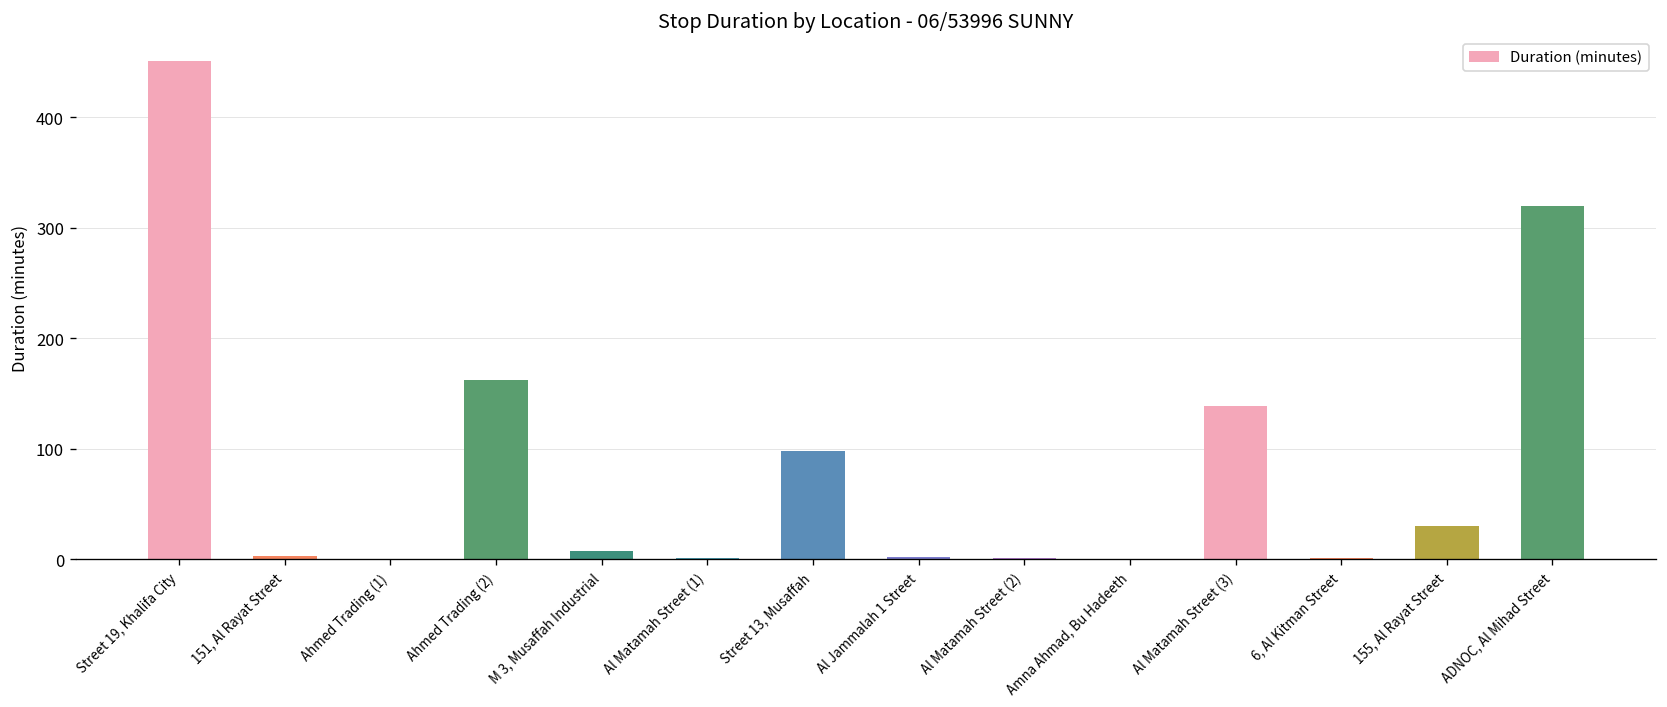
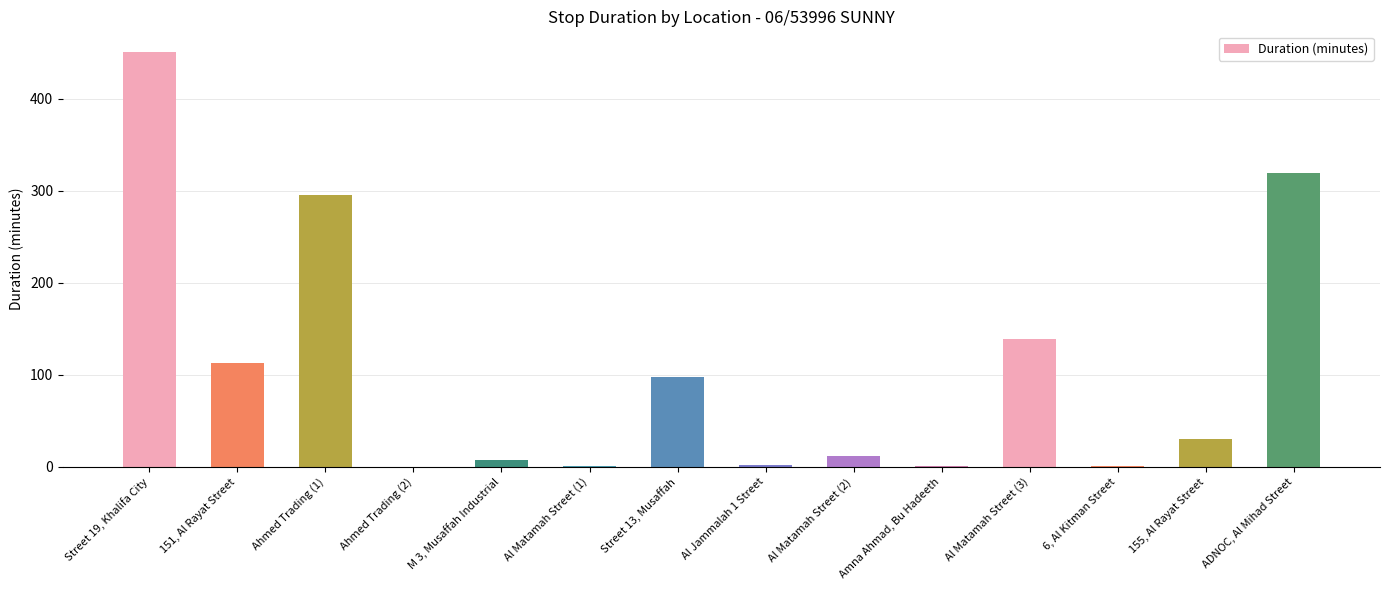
  {
    "Street 19, Khalifa City": 450,
-   "151, Al Rayat Street": 0,
-   "Ahmed Trading (1)": 0,
-   "Ahmed Trading (2)": 160,
+   "151, Al Rayat Street": 110,
+   "Ahmed Trading (1)": 300,
+   "Ahmed Trading (2)": 0,
    "M 3, Musaffah Industrial": 10,
    "Street 13, Musaffah": 100,
-   "Al Matamah Street (2)": 0,
+   "Al Matamah Street (2)": 10,
    "Al Matamah Street (3)": 140,
    "155, Al Rayat Street": 30,
    "ADNOC, Al Mihad Street": 320
  }
